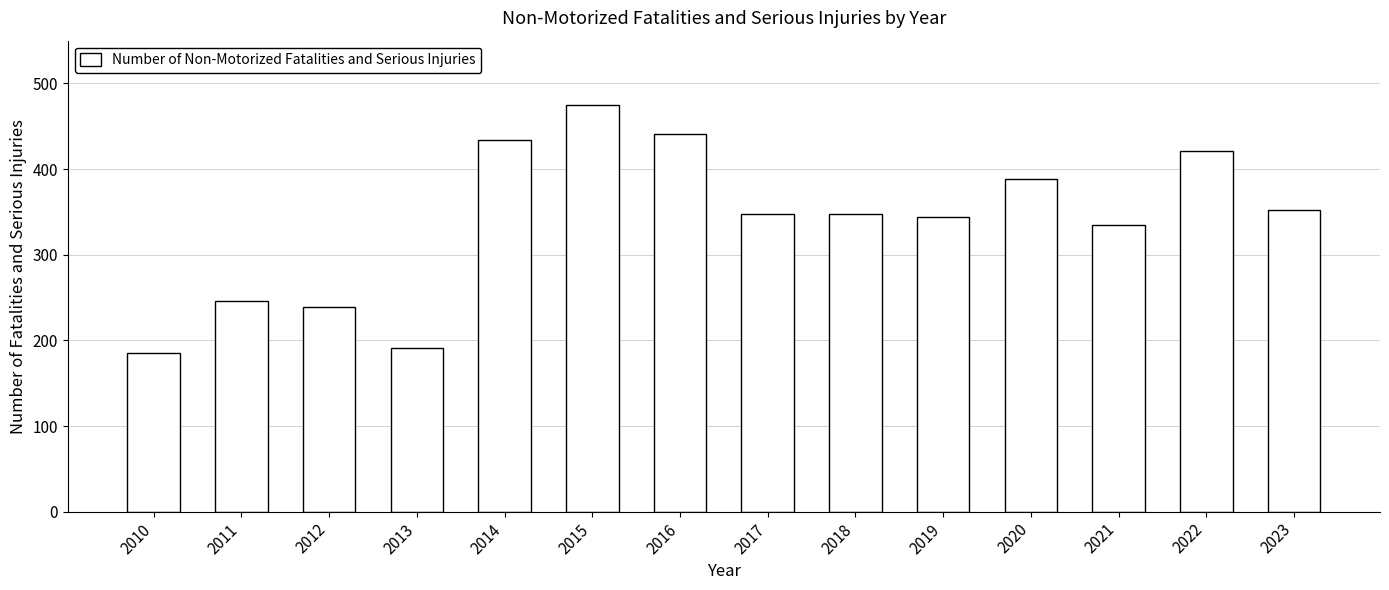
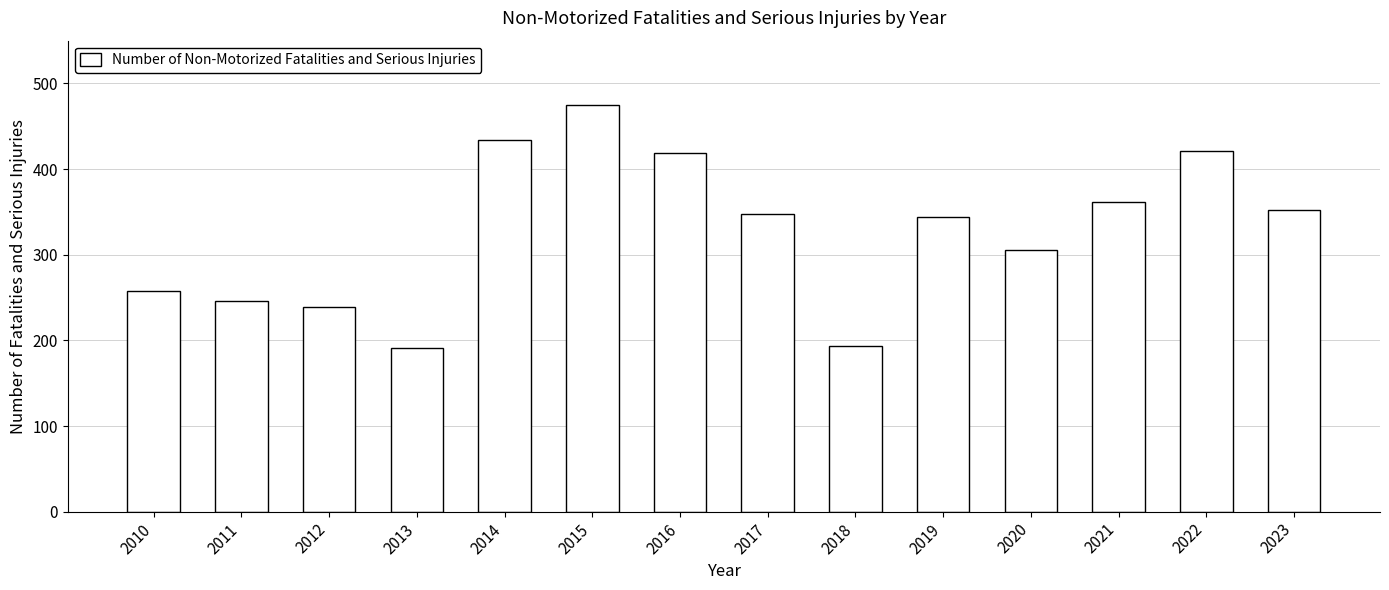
  {
-   "2010": 190,
+   "2010": 260,
    "2011": 250,
    "2012": 240,
    "2013": 190,
    "2014": 430,
    "2015": 480,
-   "2016": 440,
+   "2016": 420,
    "2017": 350,
-   "2018": 350,
+   "2018": 190,
    "2019": 340,
-   "2020": 390,
-   "2021": 340,
+   "2020": 310,
+   "2021": 360,
    "2022": 420,
    "2023": 350
  }
